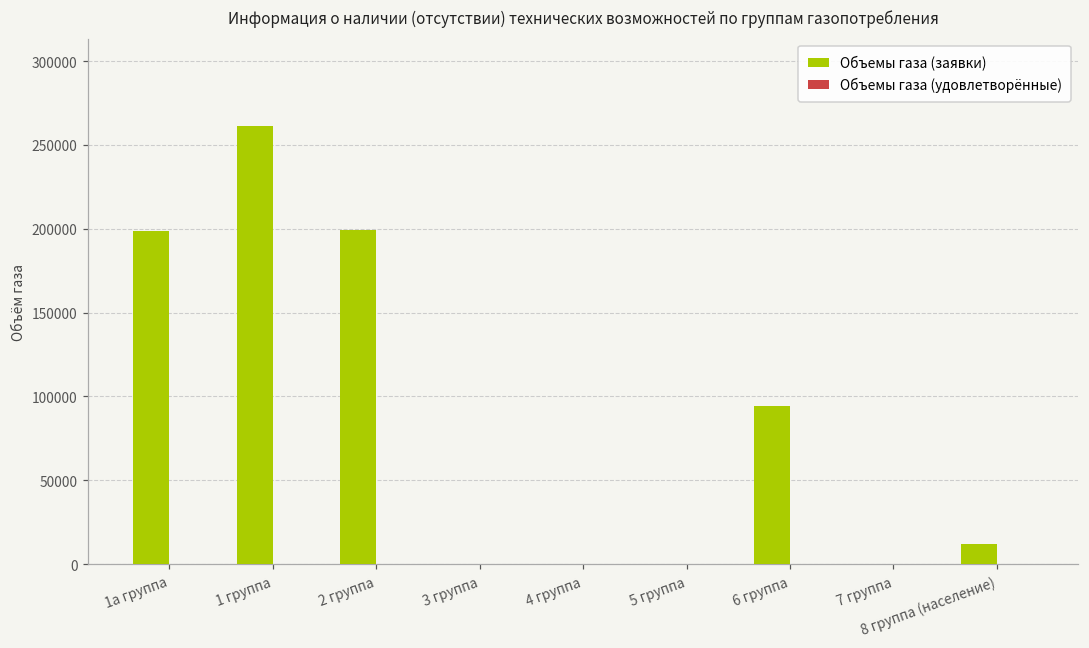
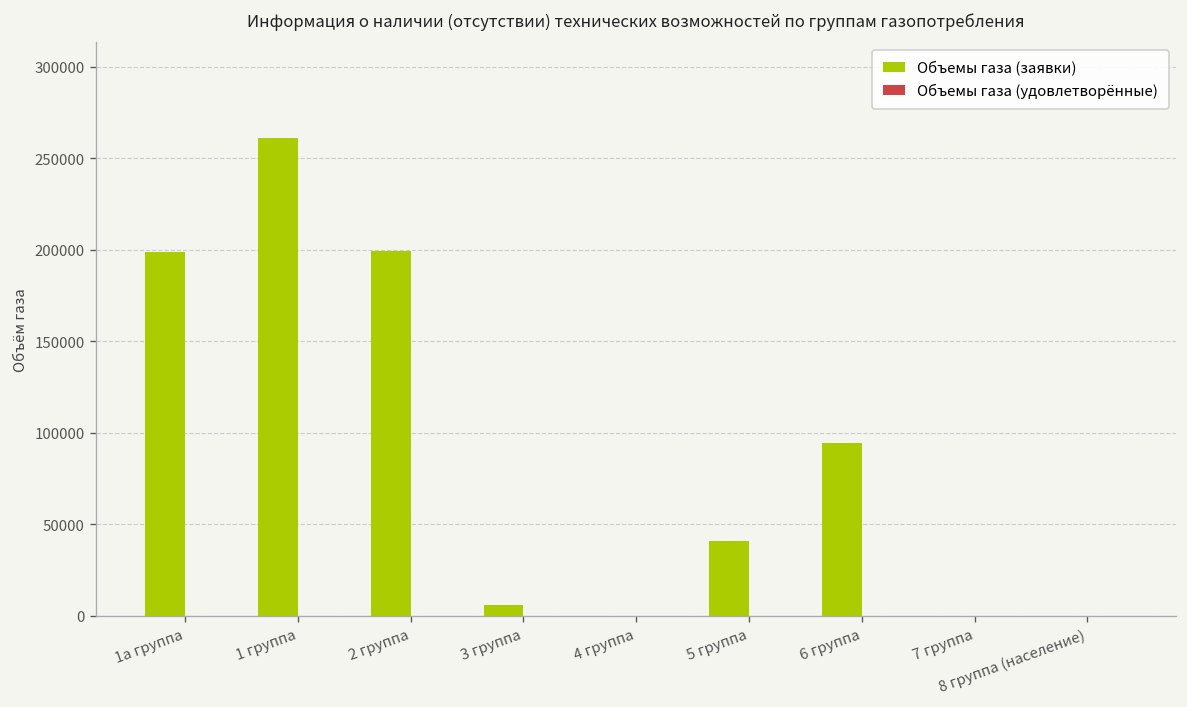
  {
    "Объемы газа (заявки)": {
      "1а группа": 199000,
      "1 группа": 261000,
      "2 группа": 199000,
-     "3 группа": 0,
+     "3 группа": 6000,
      "4 группа": 0,
-     "5 группа": 0,
+     "5 группа": 41000,
      "6 группа": 94000,
      "7 группа": 0,
-     "8 группа (население)": 12000
+     "8 группа (население)": 0
    },
    "Объемы газа (удовлетворённые)": {
      "1а группа": 0,
      "1 группа": 0,
      "2 группа": 0,
      "3 группа": 0,
      "4 группа": 0,
      "5 группа": 0,
      "6 группа": 0,
      "7 группа": 0,
      "8 группа (население)": 0
    }
  }
